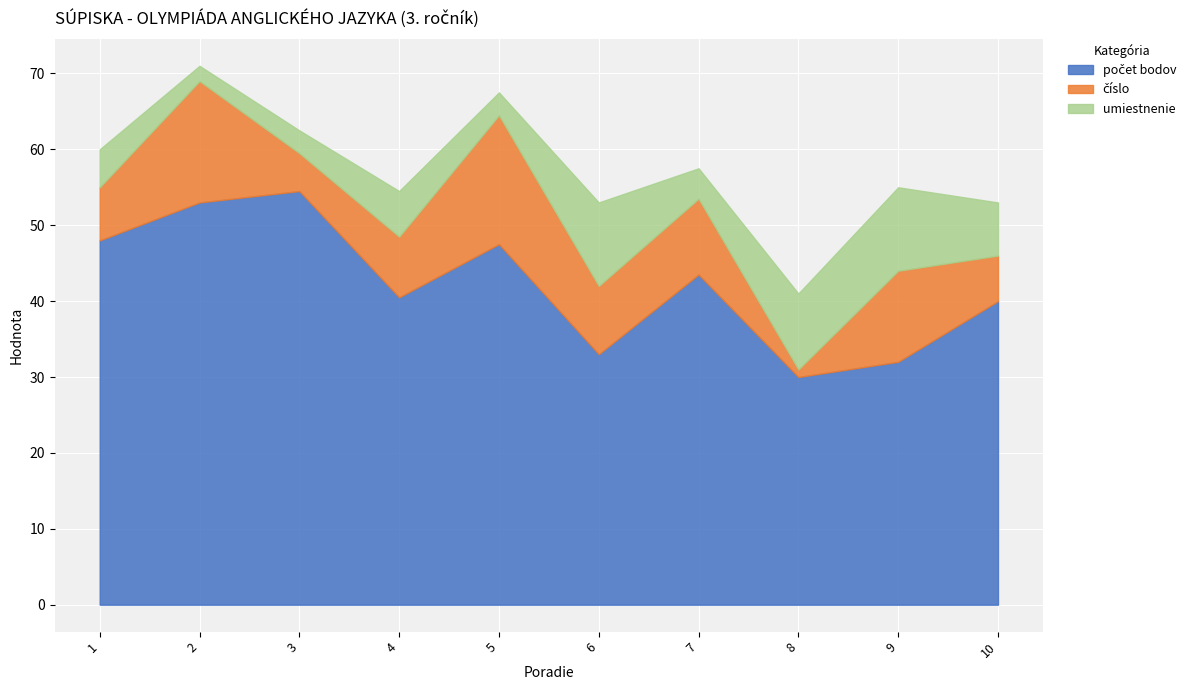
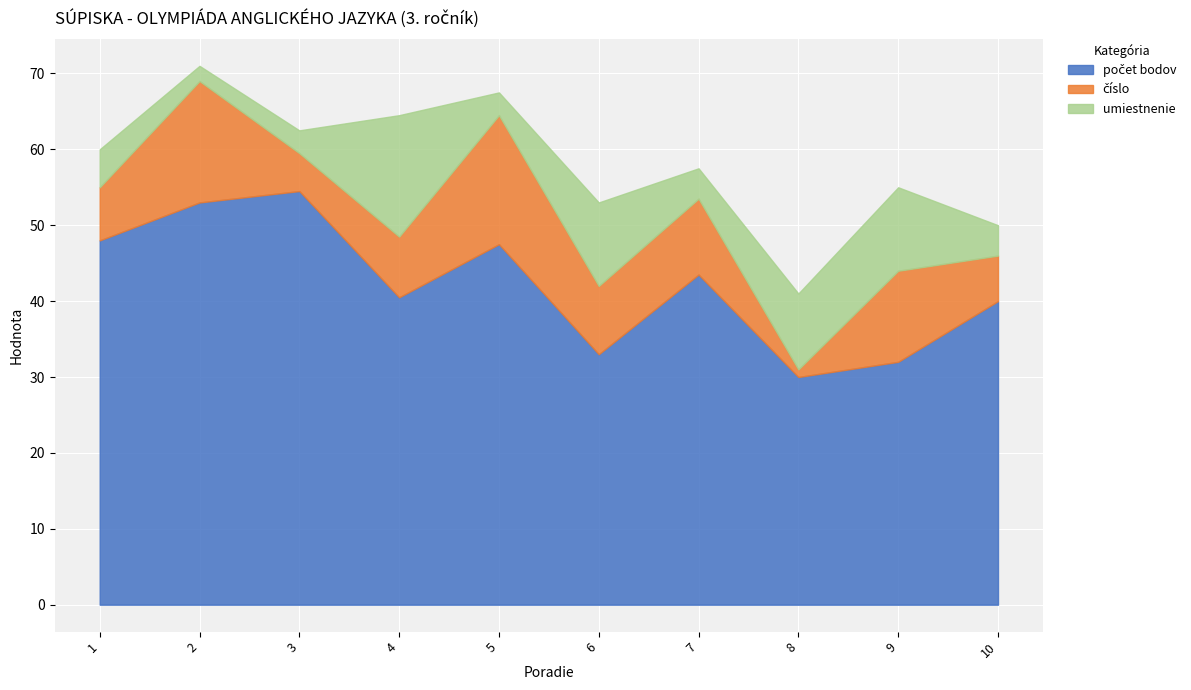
  {
    "počet bodov": {
      "1": 48,
      "2": 53,
      "3": 55,
      "4": 41,
      "5": 48,
      "6": 33,
      "7": 44,
      "8": 30,
      "9": 32,
      "10": 40
    },
    "číslo": {
      "1": 7,
      "2": 16,
      "3": 5,
      "4": 8,
      "5": 17,
      "6": 9,
      "7": 10,
      "8": 1,
      "9": 12,
      "10": 6
    },
    "umiestnenie": {
      "1": 5,
      "2": 2,
      "3": 3,
-     "4": 6,
+     "4": 16,
      "5": 3,
      "6": 11,
      "7": 4,
      "8": 10,
      "9": 11,
-     "10": 7
+     "10": 4
    }
  }
